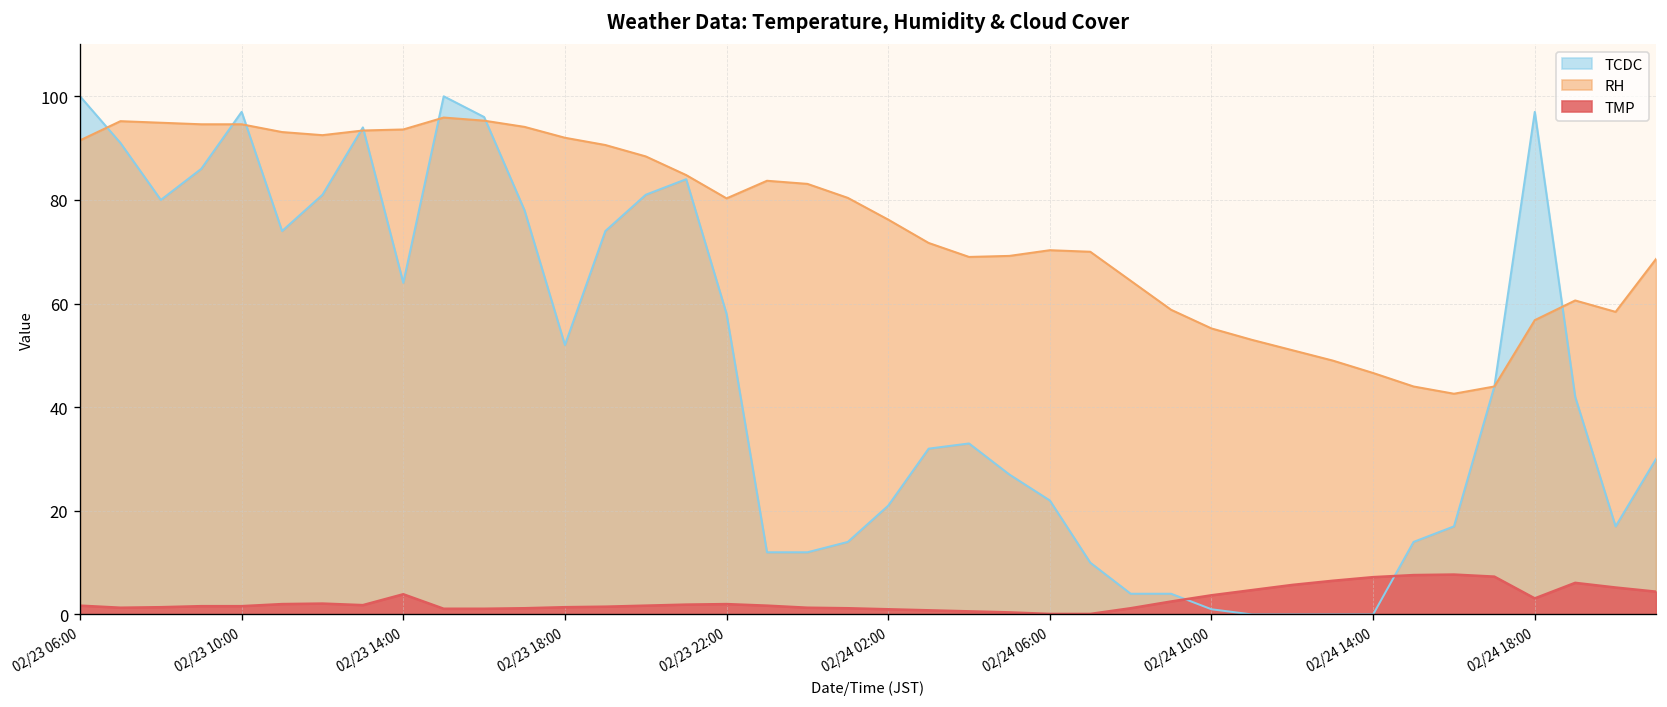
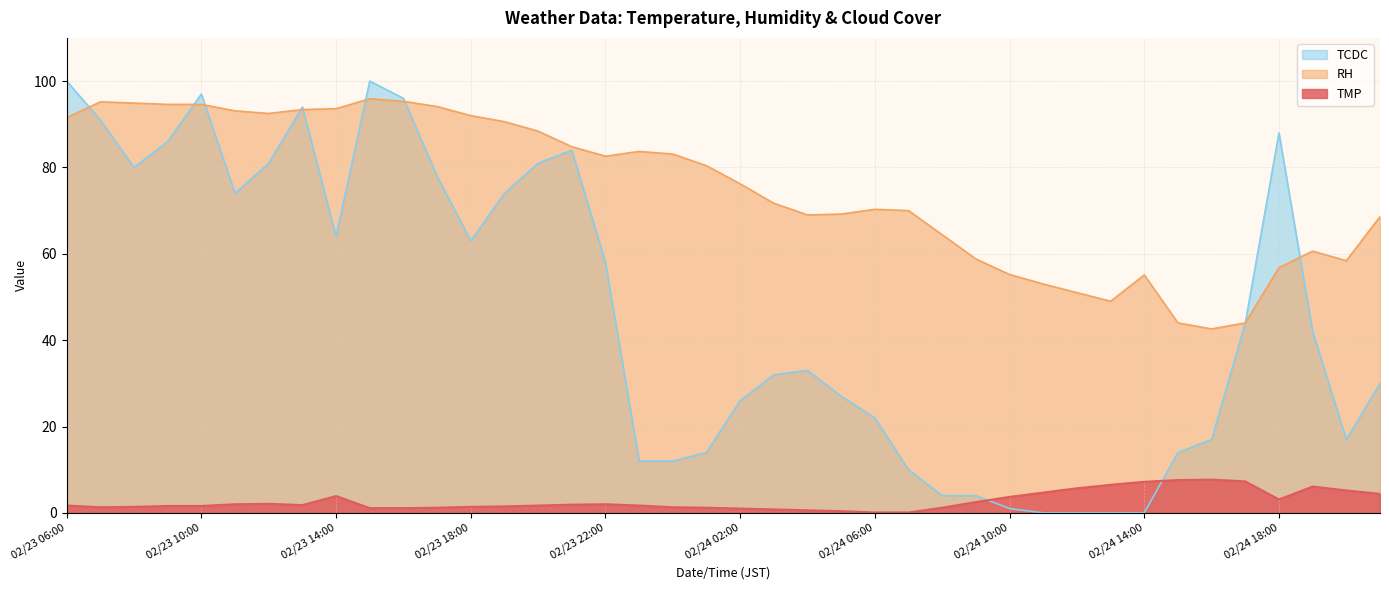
  {
    "TCDC": {
      "02/23 06:00": 100,
      "02/23 10:00": 97,
      "02/23 14:00": 64,
-     "02/23 18:00": 52,
+     "02/23 18:00": 63,
      "02/23 22:00": 58,
-     "02/24 02:00": 21,
+     "02/24 02:00": 26,
      "02/24 06:00": 22,
      "02/24 10:00": 1,
      "02/24 14:00": 0,
-     "02/24 18:00": 97
+     "02/24 18:00": 88
    },
    "RH": {
      "02/23 06:00": 92,
      "02/23 10:00": 95,
      "02/23 14:00": 94,
      "02/23 18:00": 92,
-     "02/23 22:00": 80,
+     "02/23 22:00": 83,
      "02/24 02:00": 76,
      "02/24 06:00": 70,
      "02/24 10:00": 55,
-     "02/24 14:00": 47,
+     "02/24 14:00": 55,
      "02/24 18:00": 57
    },
    "TMP": {
      "02/23 06:00": 2,
      "02/23 10:00": 2,
      "02/23 14:00": 4,
      "02/23 18:00": 1,
      "02/23 22:00": 2,
      "02/24 02:00": 1,
      "02/24 06:00": 0,
      "02/24 10:00": 4,
      "02/24 14:00": 7,
      "02/24 18:00": 3
    }
  }
